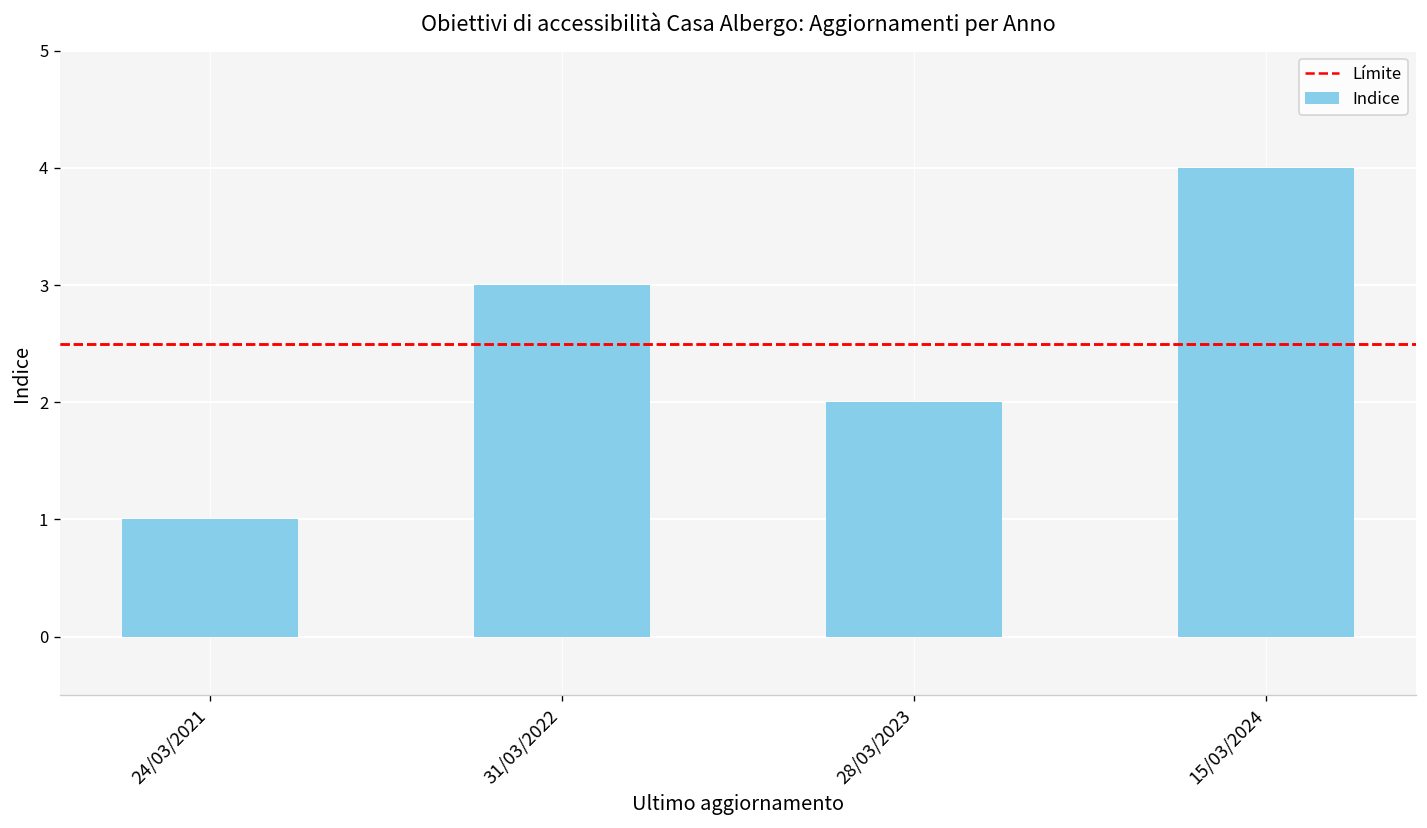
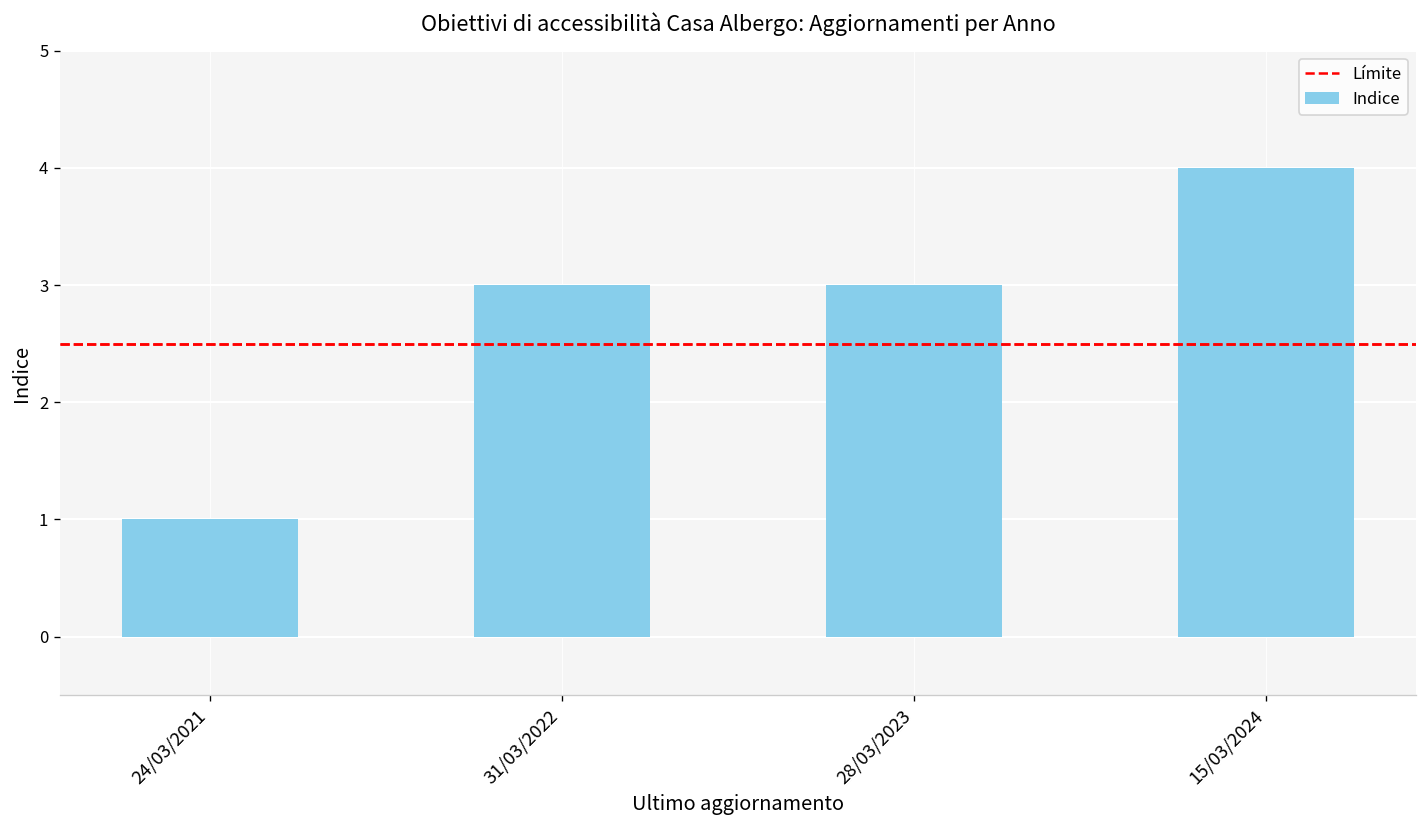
  {
    "24/03/2021": 1,
    "31/03/2022": 3,
-   "28/03/2023": 2,
+   "28/03/2023": 3,
    "15/03/2024": 4
  }
